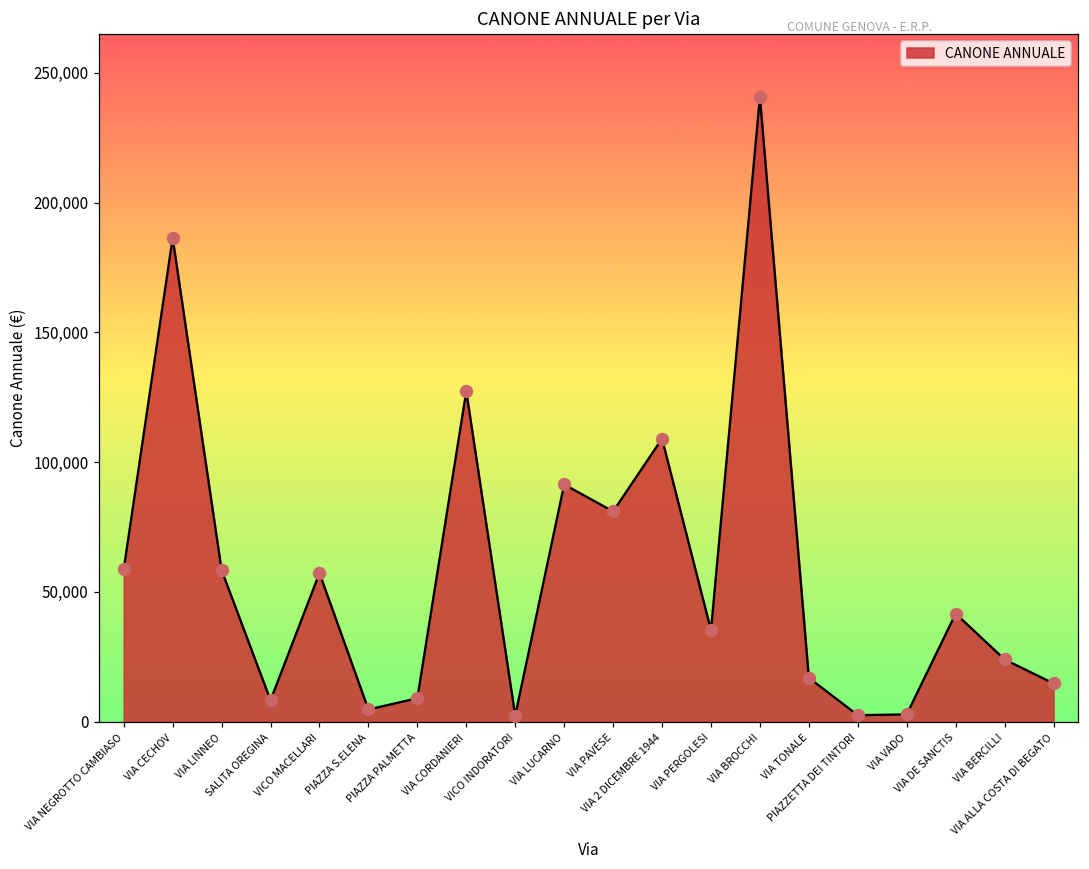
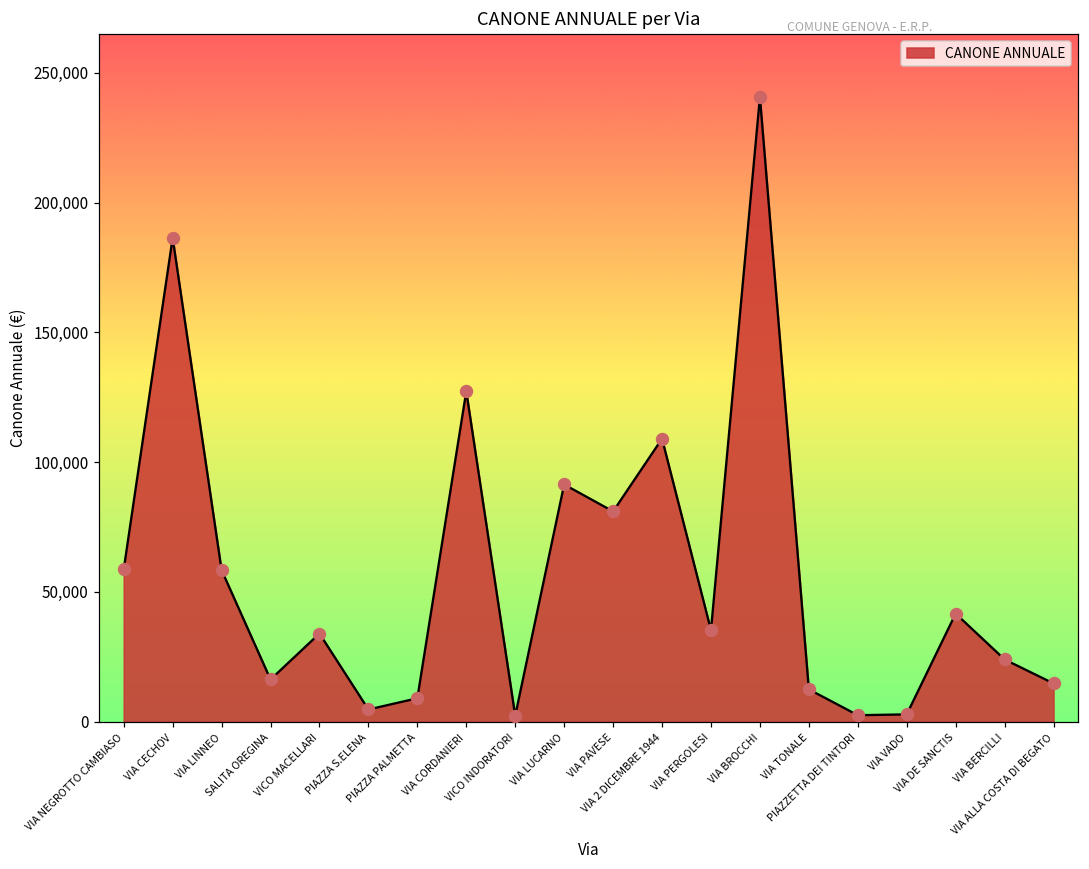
  {
    "VIA NEGROTTO CAMBIASO": "59,000",
    "VIA CECHOV": "186,000",
    "VIA LINNEO": "58,000",
-   "SALITA OREGINA": "8,000",
-   "VICO MACELLARI": "57,000",
+   "SALITA OREGINA": "16,000",
+   "VICO MACELLARI": "34,000",
    "PIAZZA S.ELENA": "5,000",
    "PIAZZA PALMETTA": "9,000",
    "VIA CORDANIERI": "127,000",
    "VICO INDORATORI": "2,000",
    "VIA LUCARNO": "91,000",
    "VIA PAVESE": "81,000",
    "VIA 2 DICEMBRE 1944": "109,000",
    "VIA PERGOLESI": "35,000",
    "VIA BROCCHI": "241,000",
-   "VIA TONALE": "17,000",
+   "VIA TONALE": "12,000",
    "PIAZZETTA DEI TINTORI": "3,000",
    "VIA VADO": "3,000",
    "VIA DE SANCTIS": "42,000",
    "VIA BERCILLI": "24,000",
    "VIA ALLA COSTA DI BEGATO": "15,000"
  }
